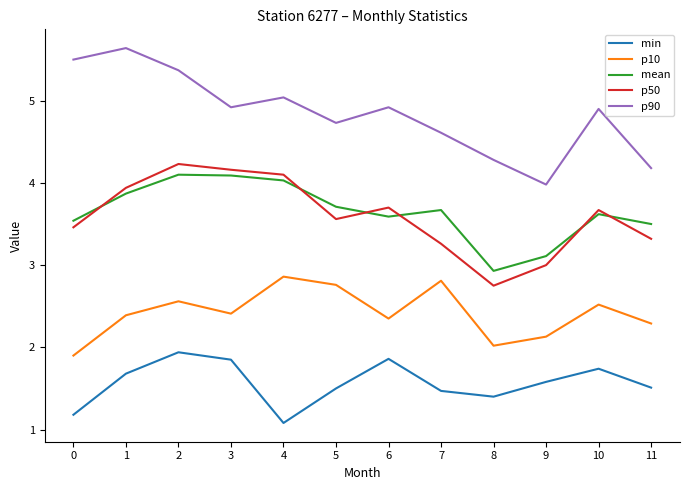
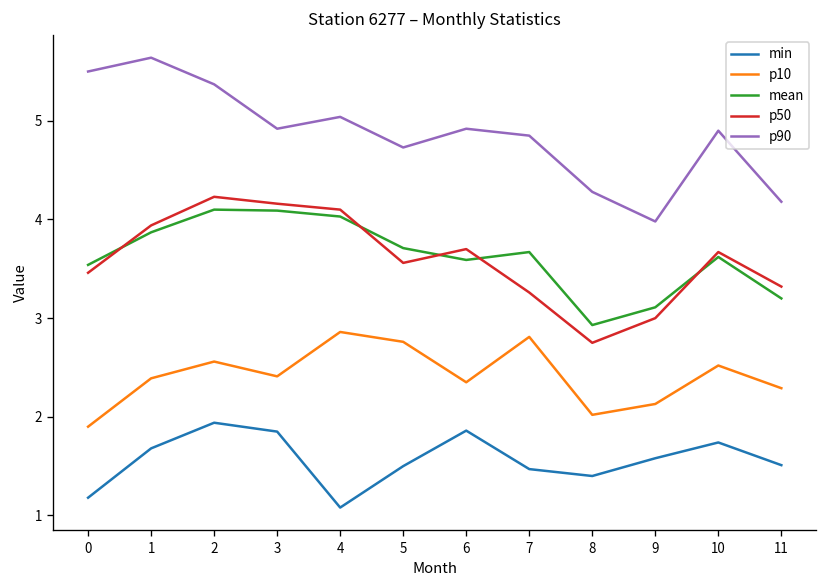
  {
    "min": {
      "0": 1.2,
      "1": 1.7,
      "2": 1.9,
      "3": 1.9,
      "4": 1.1,
      "5": 1.5,
      "6": 1.9,
      "7": 1.5,
      "8": 1.4,
      "9": 1.6,
      "10": 1.7,
      "11": 1.5
    },
    "p10": {
      "0": 1.9,
      "1": 2.4,
      "2": 2.6,
      "3": 2.4,
      "4": 2.9,
      "5": 2.8,
      "6": 2.4,
      "7": 2.8,
      "8": 2.0,
      "9": 2.1,
      "10": 2.5,
      "11": 2.3
    },
    "mean": {
      "0": 3.5,
      "1": 3.9,
      "2": 4.1,
      "3": 4.1,
      "4": 4.0,
      "5": 3.7,
      "6": 3.6,
      "7": 3.7,
      "8": 2.9,
      "9": 3.1,
      "10": 3.6,
-     "11": 3.5
+     "11": 3.2
    },
    "p50": {
      "0": 3.5,
      "1": 3.9,
      "2": 4.2,
      "3": 4.2,
      "4": 4.1,
      "5": 3.6,
      "6": 3.7,
      "7": 3.3,
      "8": 2.8,
      "9": 3.0,
      "10": 3.7,
      "11": 3.3
    },
    "p90": {
      "0": 5.5,
      "1": 5.6,
      "2": 5.4,
      "3": 4.9,
      "4": 5.0,
      "5": 4.7,
      "6": 4.9,
-     "7": 4.6,
+     "7": 4.9,
      "8": 4.3,
      "9": 4.0,
      "10": 4.9,
      "11": 4.2
    }
  }
